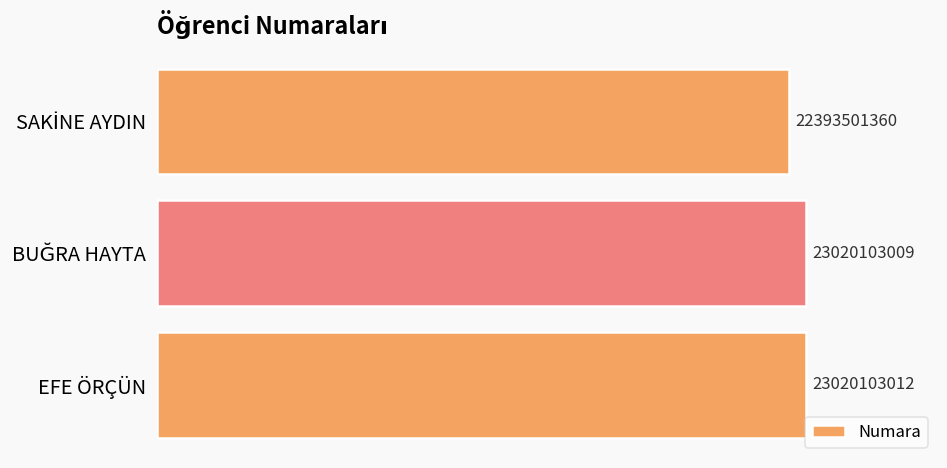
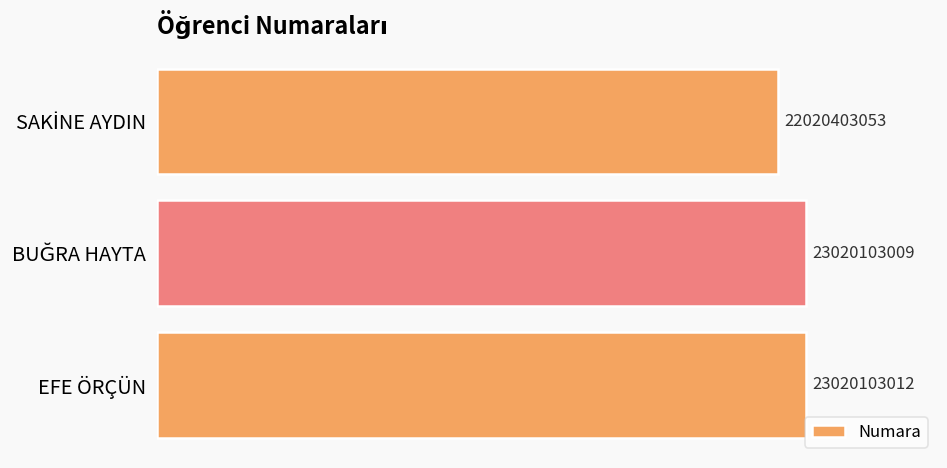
  {
-   "SAKİNE AYDIN": 22393501360,
+   "SAKİNE AYDIN": 22020403053,
    "BUĞRA HAYTA": 23020103009,
    "EFE ÖRÇÜN": 23020103012
  }
